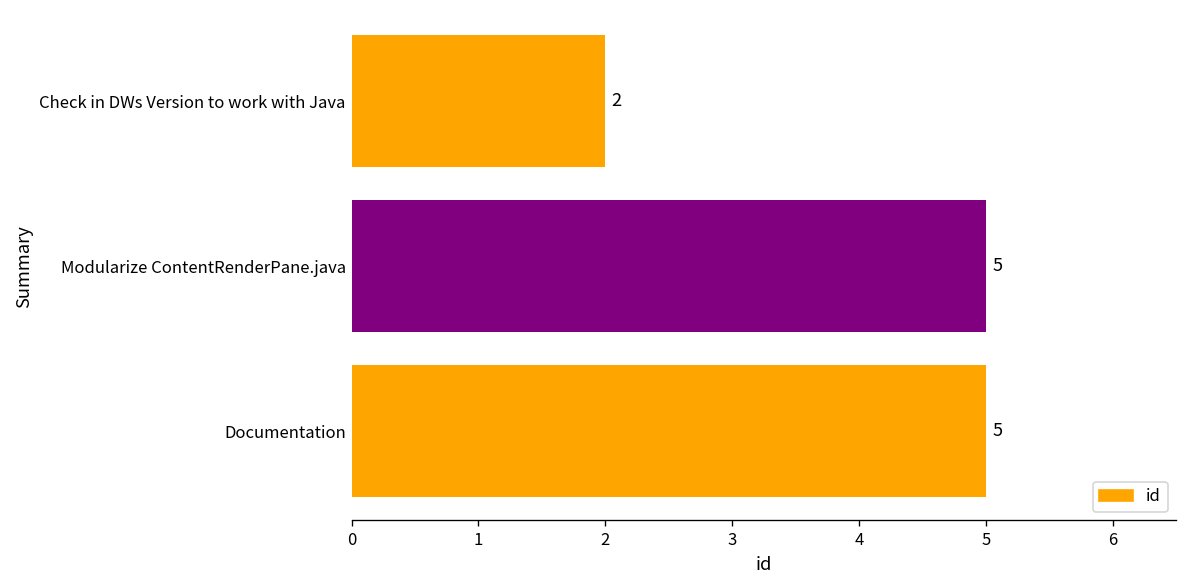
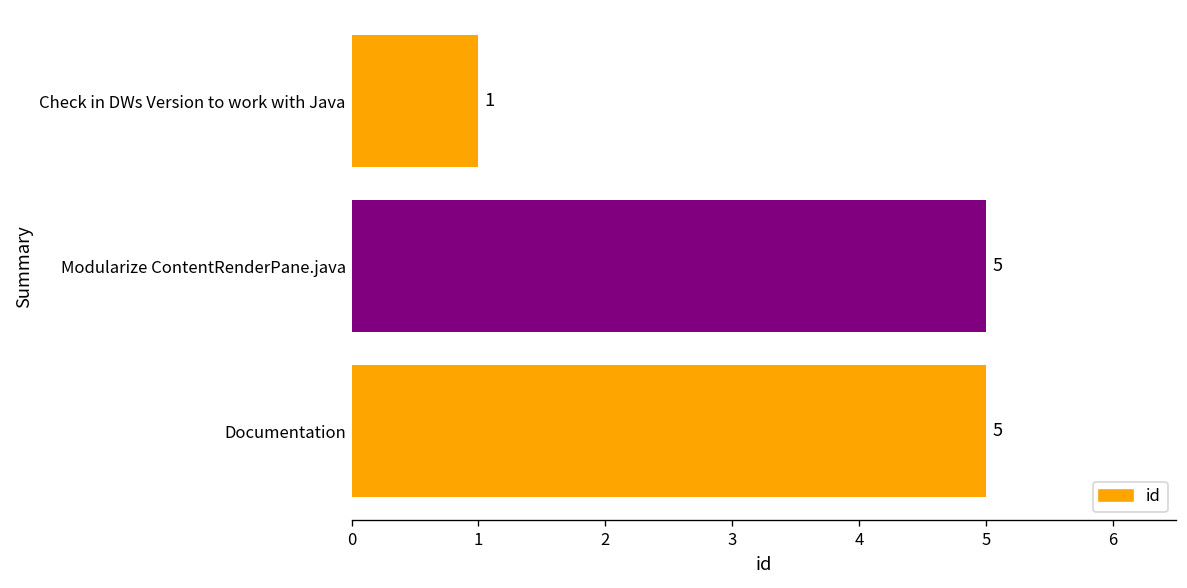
  {
-   "Check in DWs Version to work with Java": 2,
+   "Check in DWs Version to work with Java": 1,
    "Modularize ContentRenderPane.java": 5,
    "Documentation": 5
  }
